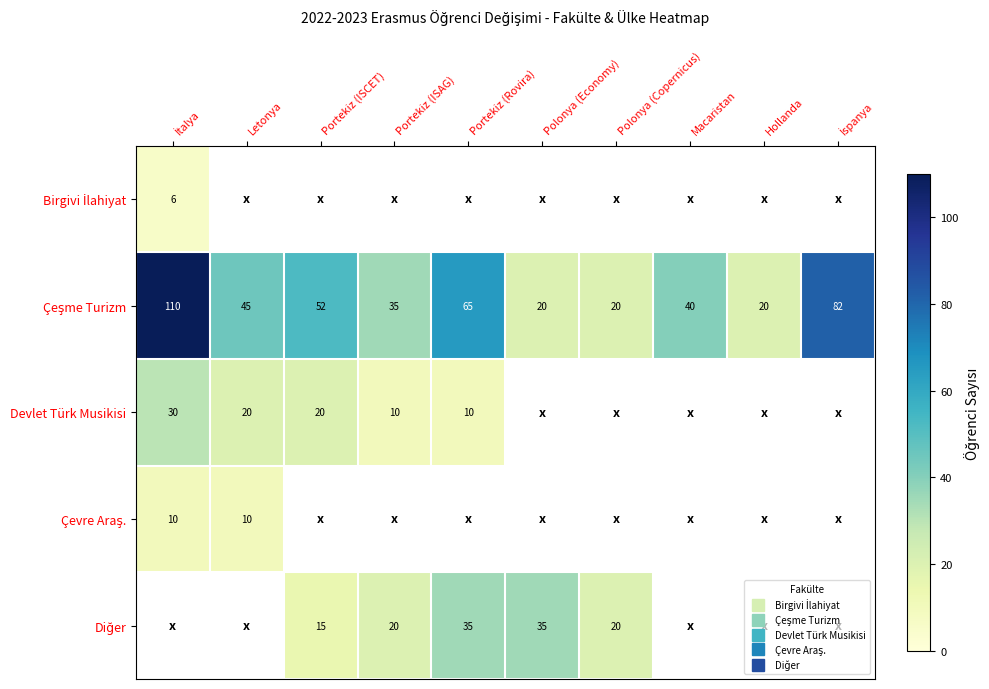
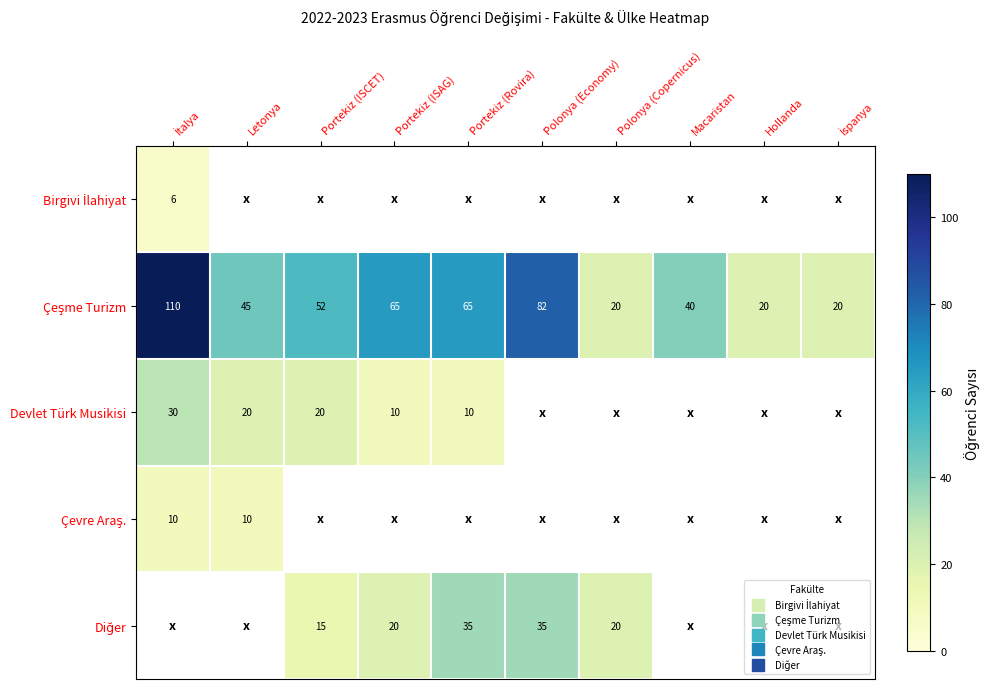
  {
    "Birgivi İlahiyat": {
      "İtalya": 6
    },
    "Çeşme Turizm": {
      "İtalya": 110,
      "Letonya": 45,
      "Portekiz (ISCET)": 52,
-     "Portekiz (ISAG)": 35,
+     "Portekiz (ISAG)": 65,
      "Portekiz (Rovira)": 65,
-     "Polonya (Economy)": 20,
+     "Polonya (Economy)": 82,
      "Polonya (Copernicus)": 20,
      "Macaristan": 40,
      "Hollanda": 20,
-     "İspanya": 82
+     "İspanya": 20
    },
    "Devlet Türk Musikisi": {
      "İtalya": 30,
      "Letonya": 20,
      "Portekiz (ISCET)": 20,
      "Portekiz (ISAG)": 10,
      "Portekiz (Rovira)": 10
    },
    "Çevre Araş.": {
      "İtalya": 10,
      "Letonya": 10
    },
    "Diğer": {
      "Portekiz (ISCET)": 15,
      "Portekiz (ISAG)": 20,
      "Portekiz (Rovira)": 35,
      "Polonya (Economy)": 35,
      "Polonya (Copernicus)": 20
    }
  }
